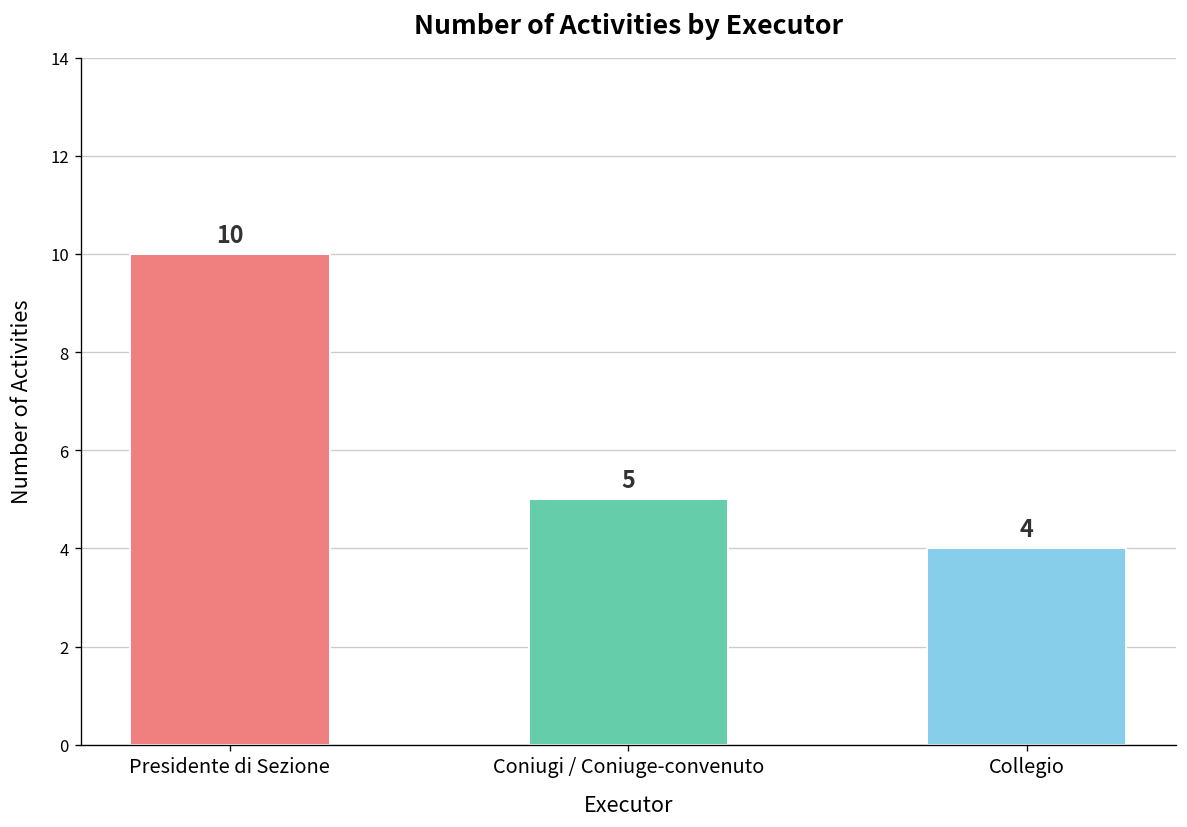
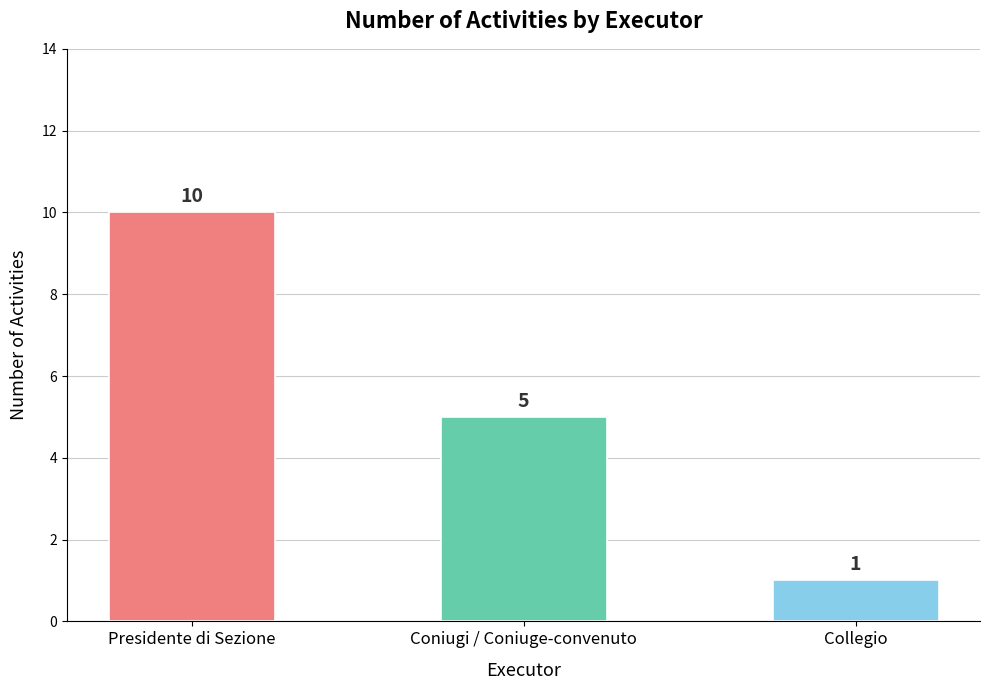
  {
    "Presidente di Sezione": 10,
    "Coniugi / Coniuge-convenuto": 5,
-   "Collegio": 4
+   "Collegio": 1
  }
